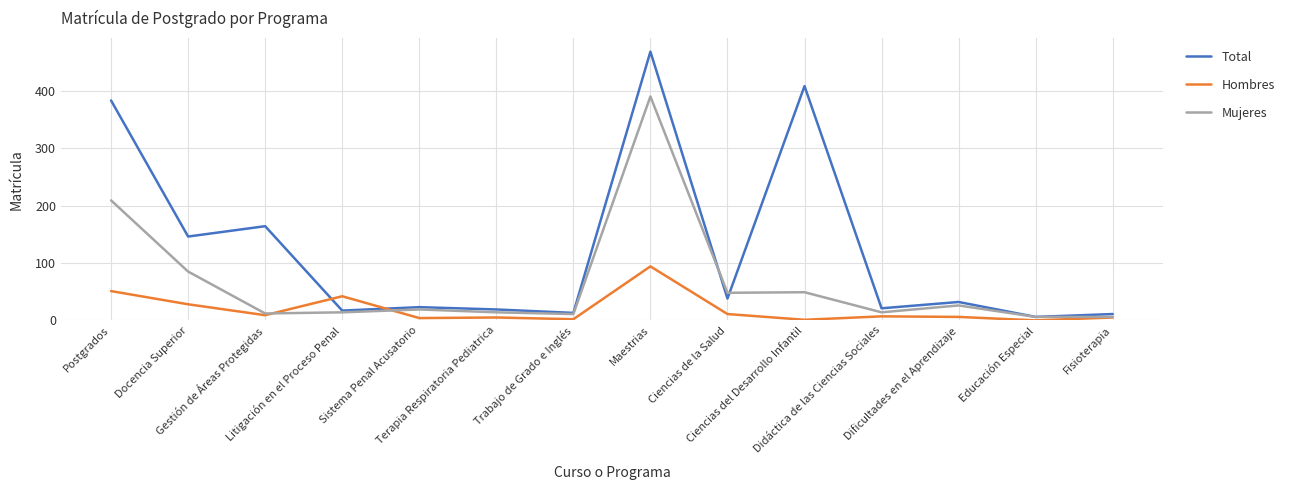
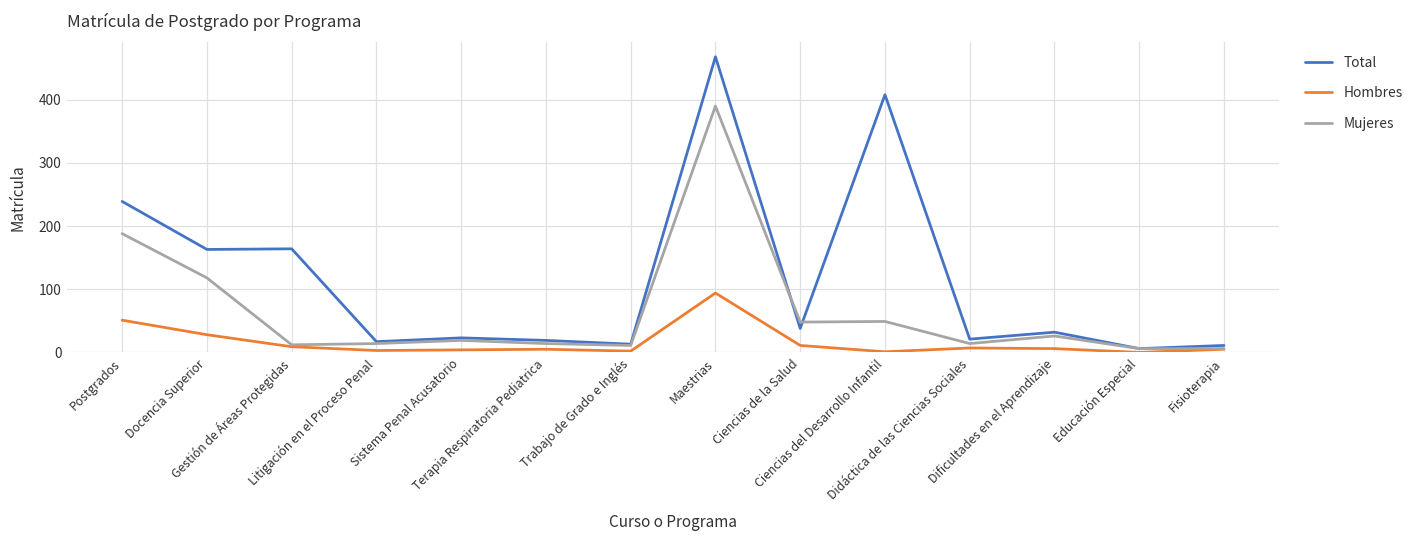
  {
    "Total": {
-     "Postgrados": 380,
-     "Docencia Superior": 150,
+     "Postgrados": 240,
+     "Docencia Superior": 160,
      "Gestión de Áreas Protegidas": 160,
      "Terapia Respiratoria Pediatrica": 20,
      "Maestrias": 470,
      "Ciencias de la Salud": 40,
      "Ciencias del Desarrollo Infantil": 410,
      "Didáctica de las Ciencias Sociales": 20,
      "Dificultades en el Aprendizaje": 30,
      "Fisioterapia": 10
    },
    "Hombres": {
      "Postgrados": 50,
      "Docencia Superior": 30,
-     "Litigación en el Proceso Penal": 40,
+     "Litigación en el Proceso Penal": 0,
      "Sistema Penal Acusatorio": 0,
      "Terapia Respiratoria Pediatrica": 10,
      "Trabajo de Grado e Inglés": 0,
      "Maestrias": 90,
      "Ciencias de la Salud": 10,
      "Ciencias del Desarrollo Infantil": 0,
      "Didáctica de las Ciencias Sociales": 10,
      "Dificultades en el Aprendizaje": 10,
      "Educación Especial": 0
    },
    "Mujeres": {
-     "Postgrados": 210,
-     "Docencia Superior": 90,
+     "Postgrados": 190,
+     "Docencia Superior": 120,
      "Terapia Respiratoria Pediatrica": 10,
      "Maestrias": 390,
      "Ciencias de la Salud": 50,
      "Ciencias del Desarrollo Infantil": 50,
      "Didáctica de las Ciencias Sociales": 10,
      "Dificultades en el Aprendizaje": 30
    }
  }
